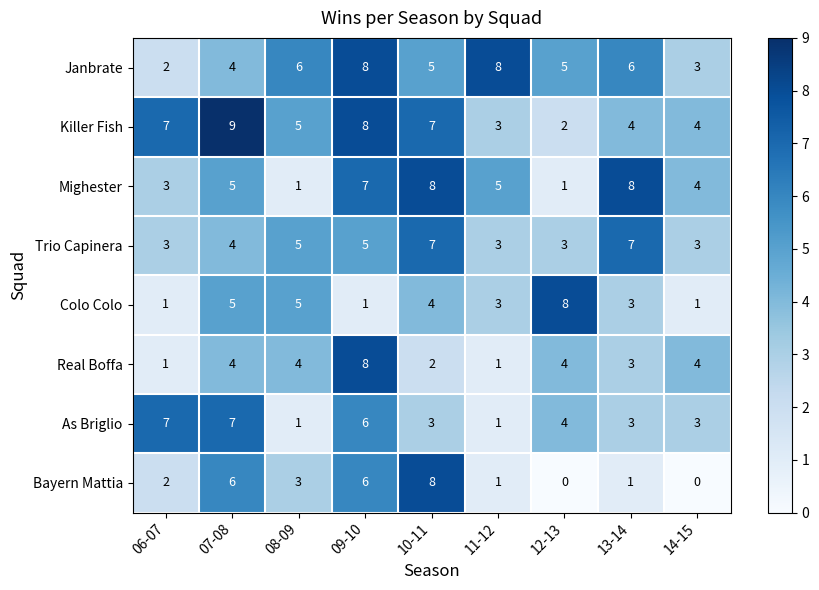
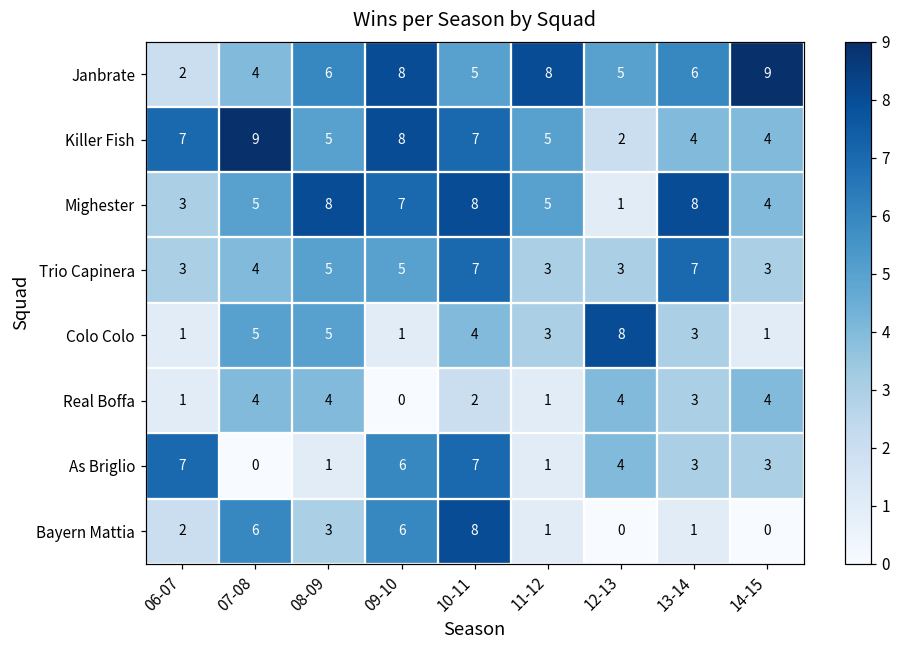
  {
    "Janbrate": {
      "06-07": 2,
      "07-08": 4,
      "08-09": 6,
      "09-10": 8,
      "10-11": 5,
      "11-12": 8,
      "12-13": 5,
      "13-14": 6,
-     "14-15": 3
+     "14-15": 9
    },
    "Killer Fish": {
      "06-07": 7,
      "07-08": 9,
      "08-09": 5,
      "09-10": 8,
      "10-11": 7,
-     "11-12": 3,
+     "11-12": 5,
      "12-13": 2,
      "13-14": 4,
      "14-15": 4
    },
    "Mighester": {
      "06-07": 3,
      "07-08": 5,
-     "08-09": 1,
+     "08-09": 8,
      "09-10": 7,
      "10-11": 8,
      "11-12": 5,
      "12-13": 1,
      "13-14": 8,
      "14-15": 4
    },
    "Trio Capinera": {
      "06-07": 3,
      "07-08": 4,
      "08-09": 5,
      "09-10": 5,
      "10-11": 7,
      "11-12": 3,
      "12-13": 3,
      "13-14": 7,
      "14-15": 3
    },
    "Colo Colo": {
      "06-07": 1,
      "07-08": 5,
      "08-09": 5,
      "09-10": 1,
      "10-11": 4,
      "11-12": 3,
      "12-13": 8,
      "13-14": 3,
      "14-15": 1
    },
    "Real Boffa": {
      "06-07": 1,
      "07-08": 4,
      "08-09": 4,
-     "09-10": 8,
+     "09-10": 0,
      "10-11": 2,
      "11-12": 1,
      "12-13": 4,
      "13-14": 3,
      "14-15": 4
    },
    "As Briglio": {
      "06-07": 7,
-     "07-08": 7,
+     "07-08": 0,
      "08-09": 1,
      "09-10": 6,
-     "10-11": 3,
+     "10-11": 7,
      "11-12": 1,
      "12-13": 4,
      "13-14": 3,
      "14-15": 3
    },
    "Bayern Mattia": {
      "06-07": 2,
      "07-08": 6,
      "08-09": 3,
      "09-10": 6,
      "10-11": 8,
      "11-12": 1,
      "12-13": 0,
      "13-14": 1,
      "14-15": 0
    }
  }
